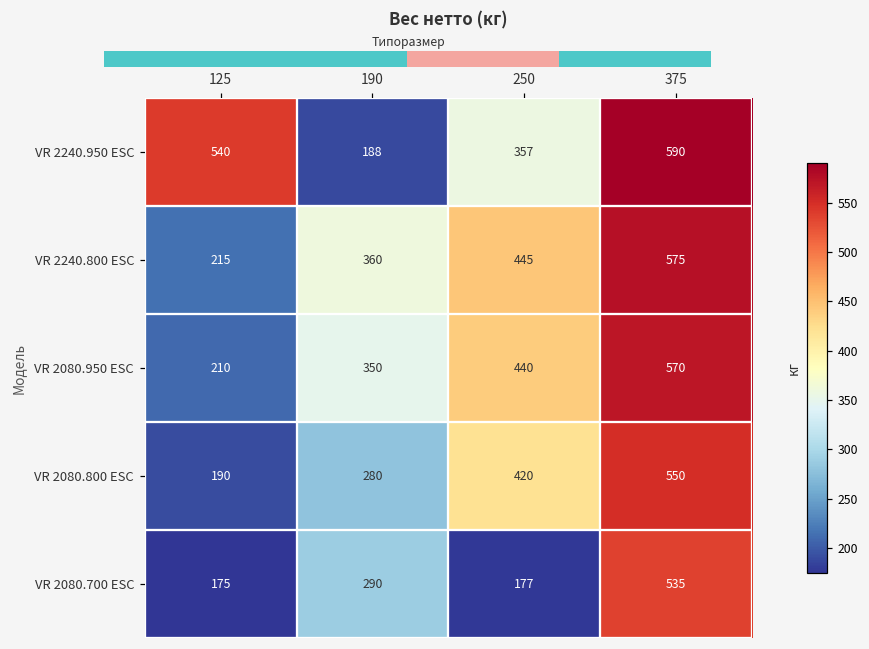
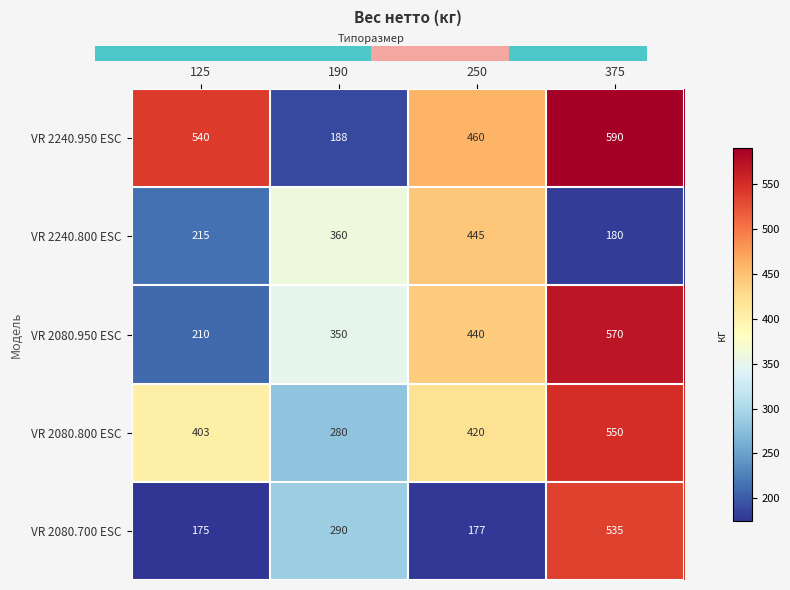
  {
    "Вес нетто (кг)": {
      "VR 2240.950 ESC": {
        "125": 540,
        "190": 188,
-       "250": 357,
+       "250": 460,
        "375": 590
      },
      "VR 2240.800 ESC": {
        "125": 215,
        "190": 360,
        "250": 445,
-       "375": 575
+       "375": 180
      },
      "VR 2080.950 ESC": {
        "125": 210,
        "190": 350,
        "250": 440,
        "375": 570
      },
      "VR 2080.800 ESC": {
-       "125": 190,
+       "125": 403,
        "190": 280,
        "250": 420,
        "375": 550
      },
      "VR 2080.700 ESC": {
        "125": 175,
        "190": 290,
        "250": 177,
        "375": 535
      }
    }
  }
